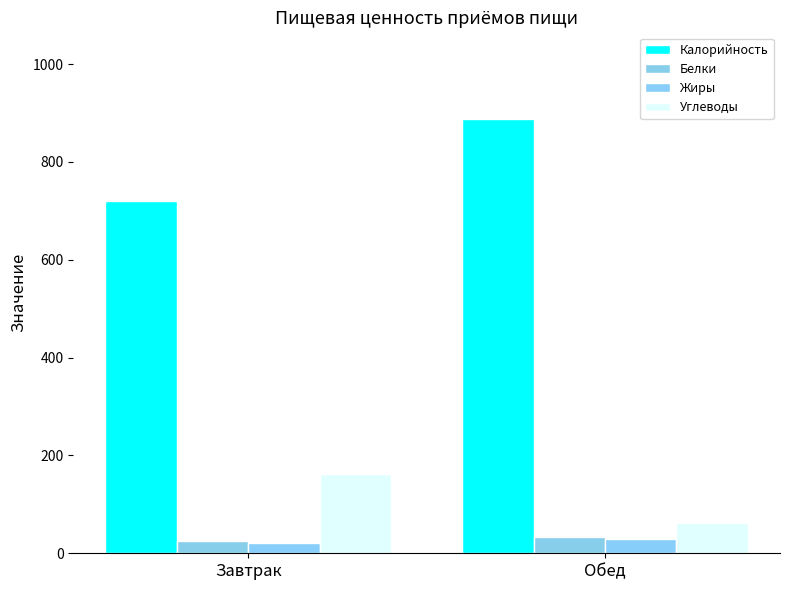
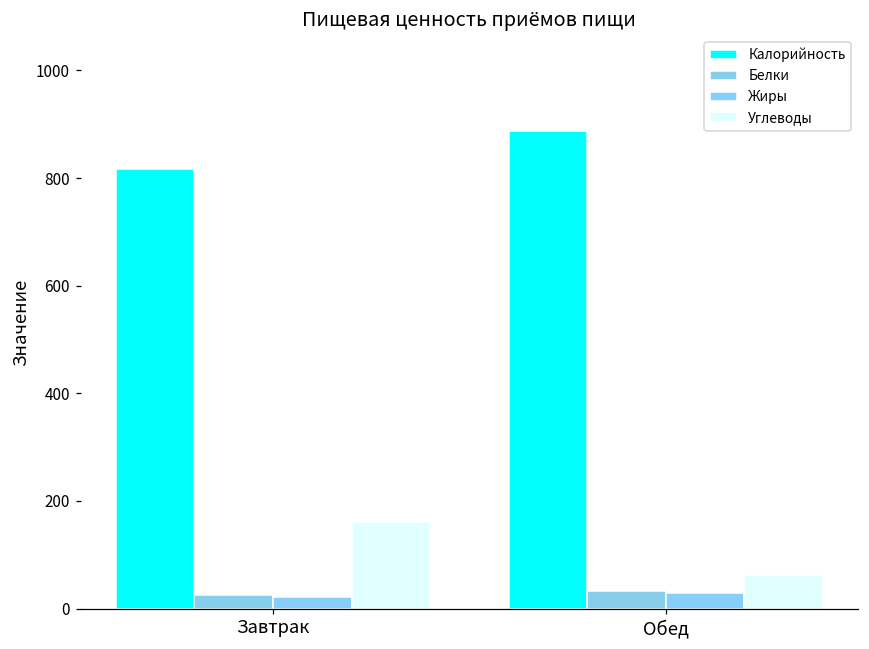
  {
    "Калорийность": {
-     "Завтрак": 720,
+     "Завтрак": 820,
      "Обед": 890
    },
    "Углеводы": {
      "Завтрак": 160,
      "Обед": 60
    }
  }
